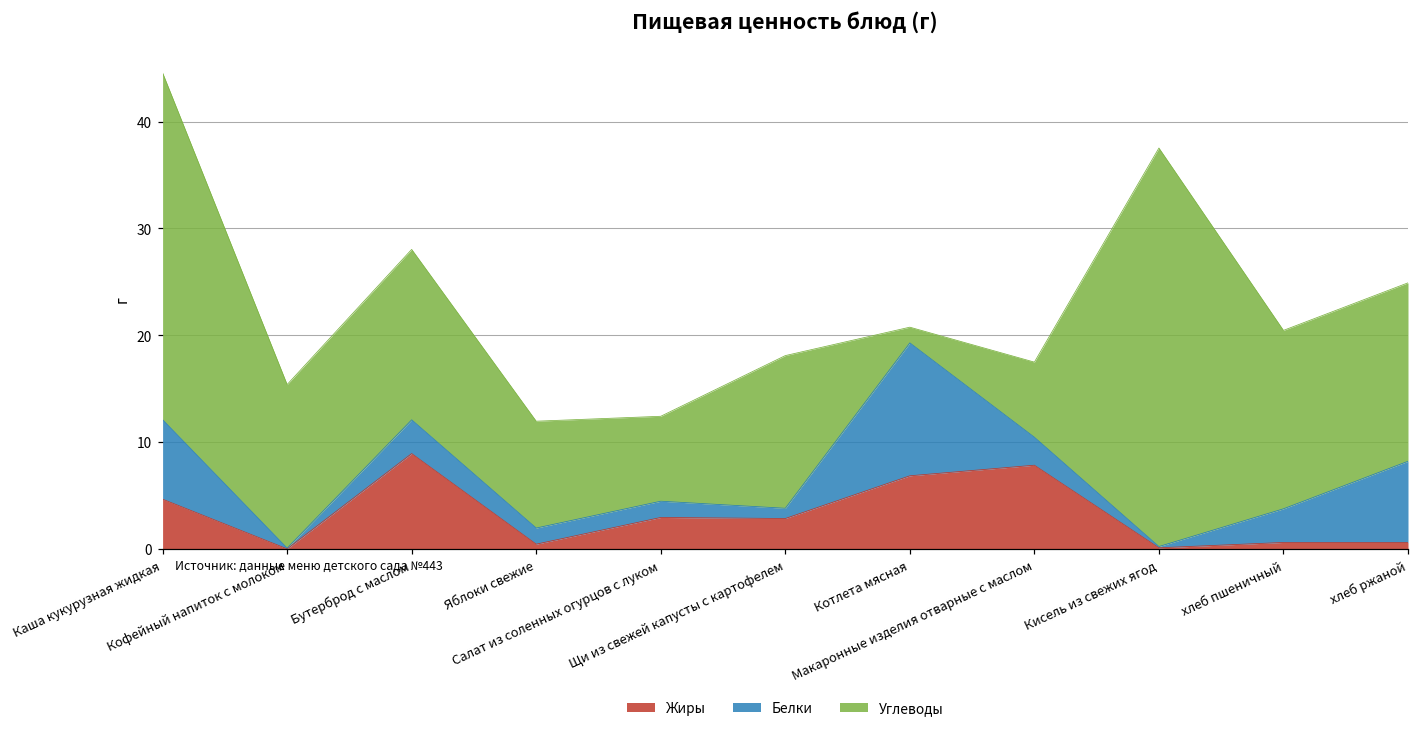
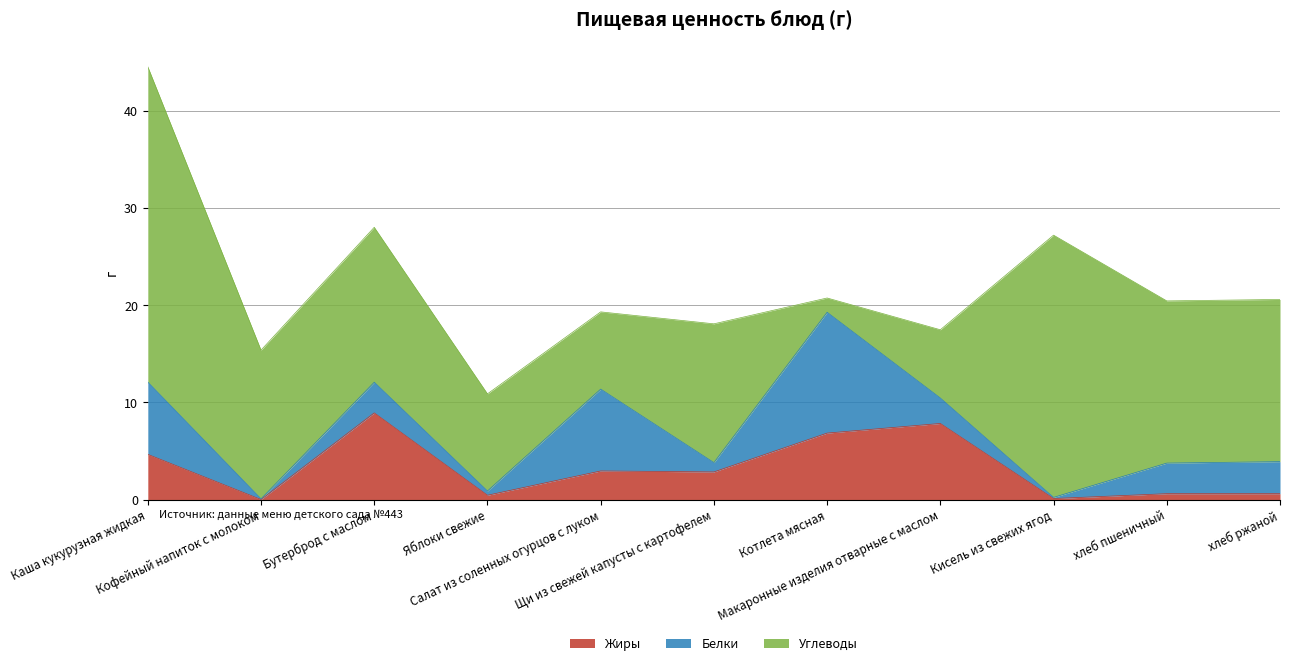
  {
    "Жиры": {
      "Каша кукурузная жидкая": 5,
      "Бутерброд с маслом": 9,
      "Яблоки свежие": 0,
      "Салат из соленных огурцов с луком": 3,
      "Щи из свежей капусты с картофелем": 3,
      "Котлета мясная": 7,
      "Макаронные изделия отварные с маслом": 8,
      "хлеб пшеничный": 1,
      "хлеб ржаной": 1
    },
    "Белки": {
      "Каша кукурузная жидкая": 7,
      "Бутерброд с маслом": 3,
-     "Яблоки свежие": 2,
-     "Салат из соленных огурцов с луком": 2,
+     "Яблоки свежие": 0,
+     "Салат из соленных огурцов с луком": 8,
      "Щи из свежей капусты с картофелем": 1,
      "Котлета мясная": 12,
      "Макаронные изделия отварные с маслом": 3,
      "хлеб пшеничный": 3,
-     "хлеб ржаной": 8
+     "хлеб ржаной": 3
    },
    "Углеводы": {
      "Каша кукурузная жидкая": 32,
      "Кофейный напиток с молоком": 15,
      "Бутерброд с маслом": 16,
      "Яблоки свежие": 10,
      "Салат из соленных огурцов с луком": 8,
      "Щи из свежей капусты с картофелем": 14,
      "Котлета мясная": 1,
      "Макаронные изделия отварные с маслом": 7,
-     "Кисель из свежих ягод": 37,
+     "Кисель из свежих ягод": 27,
      "хлеб пшеничный": 17,
      "хлеб ржаной": 17
    }
  }
